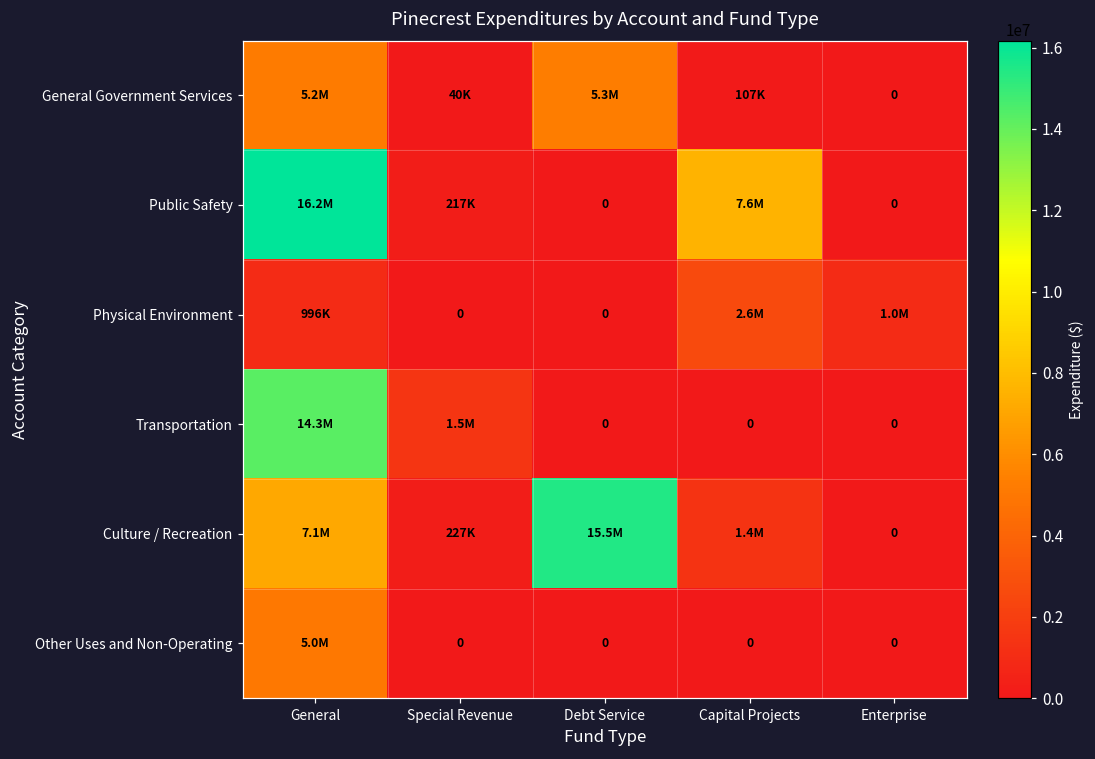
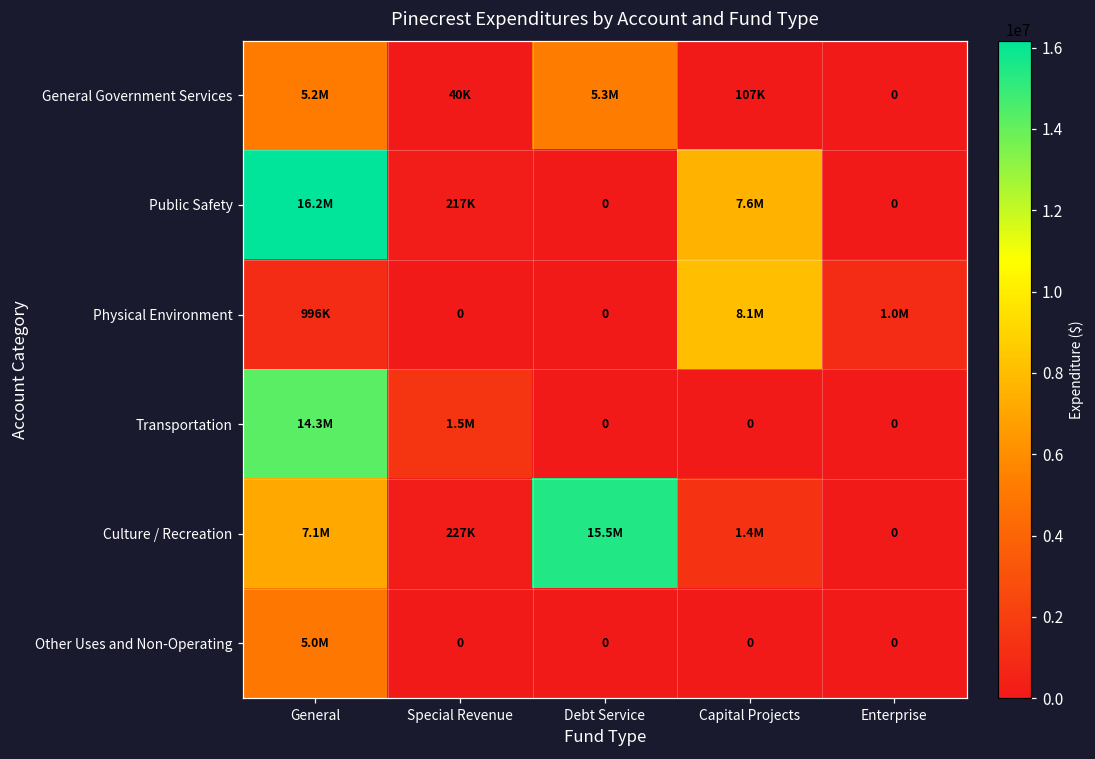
  {
    "General Government Services": {
      "General": "5.2M",
      "Special Revenue": "40K",
      "Debt Service": "5.3M",
      "Capital Projects": "107K",
      "Enterprise": "0"
    },
    "Public Safety": {
      "General": "16.2M",
      "Special Revenue": "217K",
      "Debt Service": "0",
      "Capital Projects": "7.6M",
      "Enterprise": "0"
    },
    "Physical Environment": {
      "General": "996K",
      "Special Revenue": "0",
      "Debt Service": "0",
-     "Capital Projects": "2.6M",
+     "Capital Projects": "8.1M",
      "Enterprise": "1.0M"
    },
    "Transportation": {
      "General": "14.3M",
      "Special Revenue": "1.5M",
      "Debt Service": "0",
      "Capital Projects": "0",
      "Enterprise": "0"
    },
    "Culture / Recreation": {
      "General": "7.1M",
      "Special Revenue": "227K",
      "Debt Service": "15.5M",
      "Capital Projects": "1.4M",
      "Enterprise": "0"
    },
    "Other Uses and Non-Operating": {
      "General": "5.0M",
      "Special Revenue": "0",
      "Debt Service": "0",
      "Capital Projects": "0",
      "Enterprise": "0"
    }
  }
